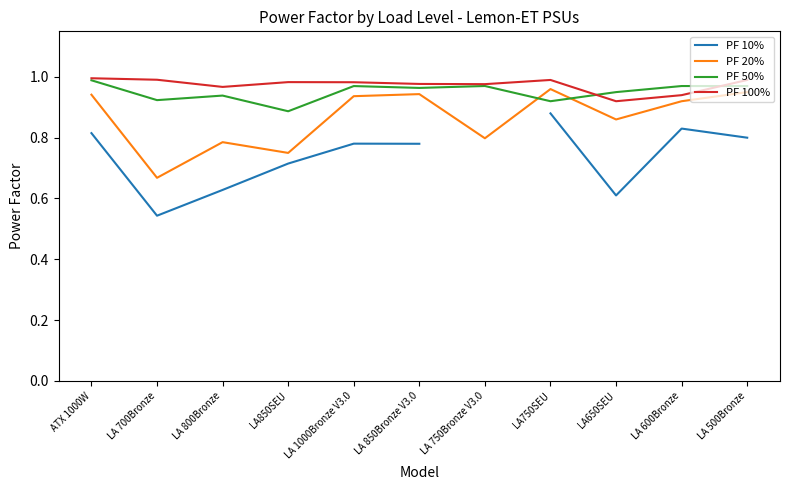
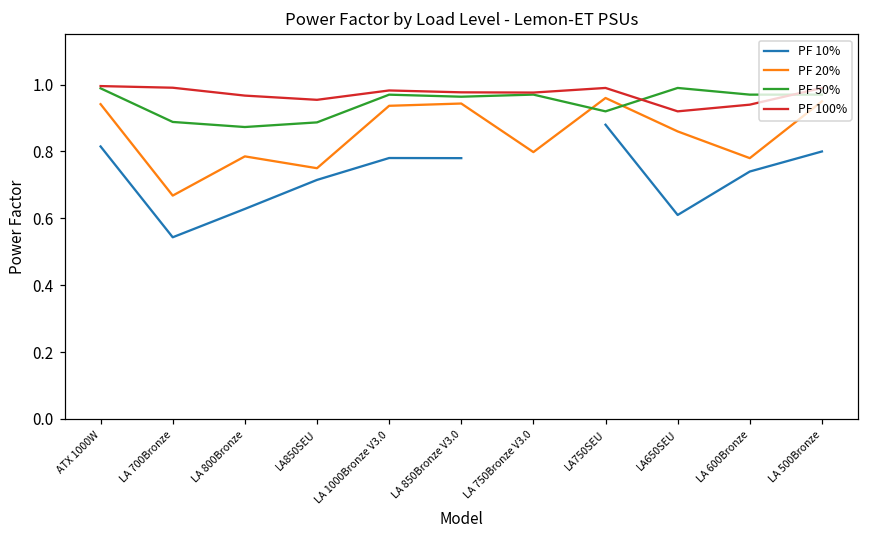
  {
    "PF 10%": {
      "ATX 1000W": 0.82,
      "LA 700Bronze": 0.54,
      "LA 800Bronze": 0.63,
      "LA850SEU": 0.71,
      "LA 1000Bronze V3.0": 0.78,
      "LA 850Bronze V3.0": 0.78,
      "LA750SEU": 0.88,
      "LA650SEU": 0.61,
-     "LA 600Bronze": 0.83,
+     "LA 600Bronze": 0.74,
      "LA 500Bronze": 0.80
    },
    "PF 20%": {
      "ATX 1000W": 0.94,
      "LA 700Bronze": 0.67,
      "LA 800Bronze": 0.79,
      "LA850SEU": 0.75,
      "LA 1000Bronze V3.0": 0.94,
      "LA 850Bronze V3.0": 0.94,
      "LA 750Bronze V3.0": 0.80,
      "LA750SEU": 0.96,
      "LA650SEU": 0.86,
-     "LA 600Bronze": 0.92
+     "LA 600Bronze": 0.78
    },
    "PF 50%": {
-     "LA 700Bronze": 0.92,
-     "LA 800Bronze": 0.94,
+     "LA 700Bronze": 0.89,
+     "LA 800Bronze": 0.87,
      "LA850SEU": 0.89,
      "LA 1000Bronze V3.0": 0.97,
      "LA 850Bronze V3.0": 0.96,
      "LA750SEU": 0.92,
-     "LA650SEU": 0.95,
+     "LA650SEU": 0.99,
      "LA 600Bronze": 0.97
    },
    "PF 100%": {
      "LA 700Bronze": 0.99,
      "LA 800Bronze": 0.97,
-     "LA850SEU": 0.98,
+     "LA850SEU": 0.95,
      "LA 1000Bronze V3.0": 0.98,
      "LA 850Bronze V3.0": 0.98,
      "LA750SEU": 0.99,
      "LA650SEU": 0.92,
      "LA 600Bronze": 0.94
    }
  }
